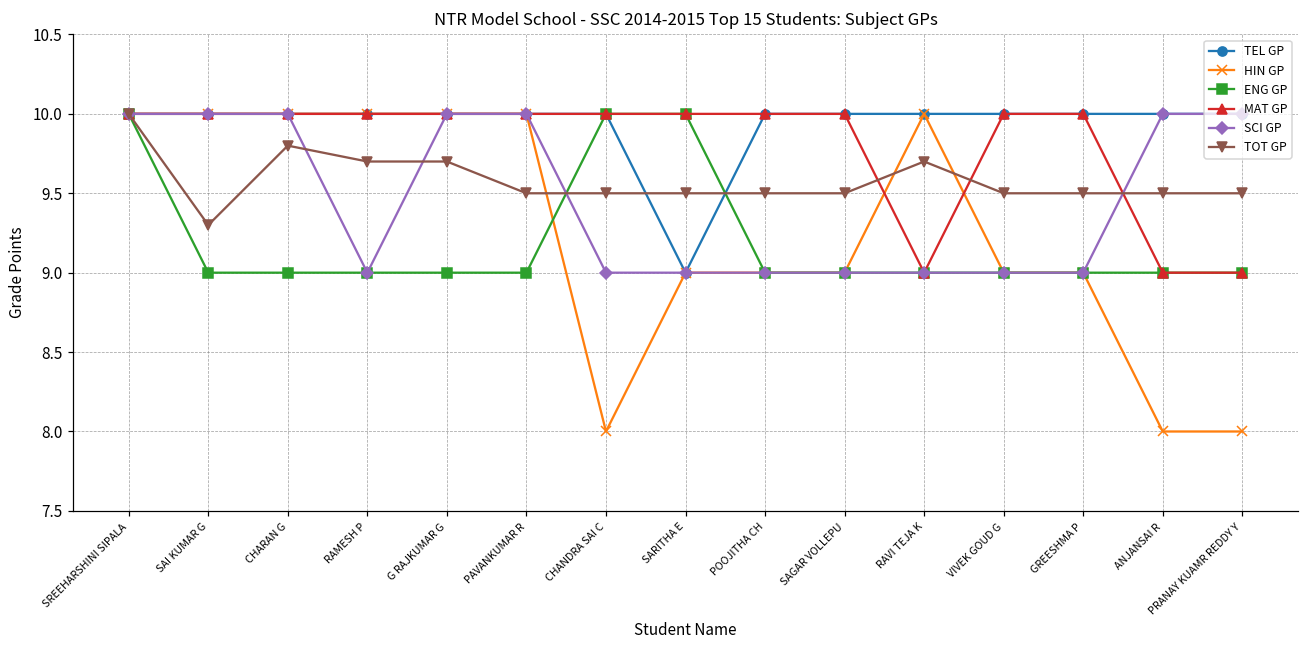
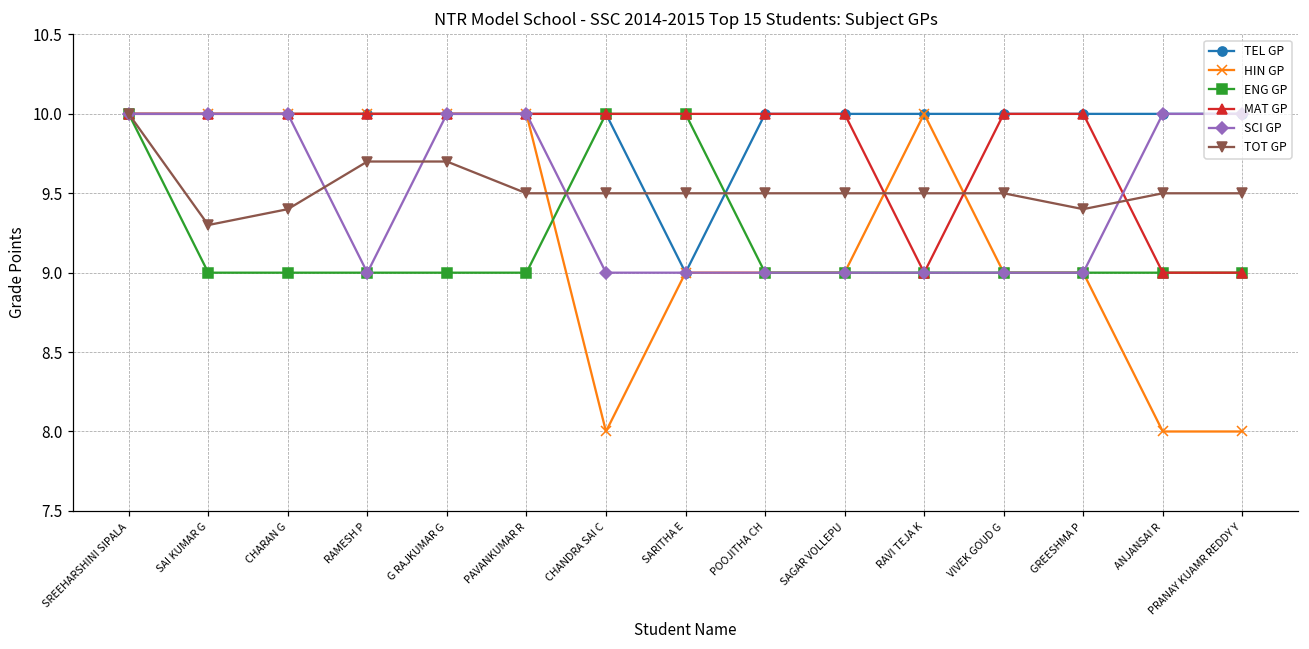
  {
    "HIN GP": {
      "CHANDRA SAI C": 8.0,
      "ANJANSAI R": 8.0,
      "PRANAY KUAMR REDDY Y": 8.0
    },
    "ENG GP": {
      "SAI KUMAR G": 9.0,
      "CHARAN G": 9.0,
      "G RAJKUMAR G": 9.0,
      "PAVANKUMAR R": 9.0
    },
    "SCI GP": {
      "CHANDRA SAI C": 9.0
    },
    "TOT GP": {
      "SAI KUMAR G": 9.3,
-     "CHARAN G": 9.8,
+     "CHARAN G": 9.4,
      "RAMESH P": 9.7,
      "G RAJKUMAR G": 9.7,
      "PAVANKUMAR R": 9.5,
      "CHANDRA SAI C": 9.5,
      "SARITHA E": 9.5,
      "POOJITHA CH": 9.5,
      "SAGAR VOLLEPU": 9.5,
-     "RAVI TEJA K": 9.7,
+     "RAVI TEJA K": 9.5,
      "VIVEK GOUD G": 9.5,
-     "GREESHMA P": 9.5,
+     "GREESHMA P": 9.4,
      "ANJANSAI R": 9.5,
      "PRANAY KUAMR REDDY Y": 9.5
    }
  }
